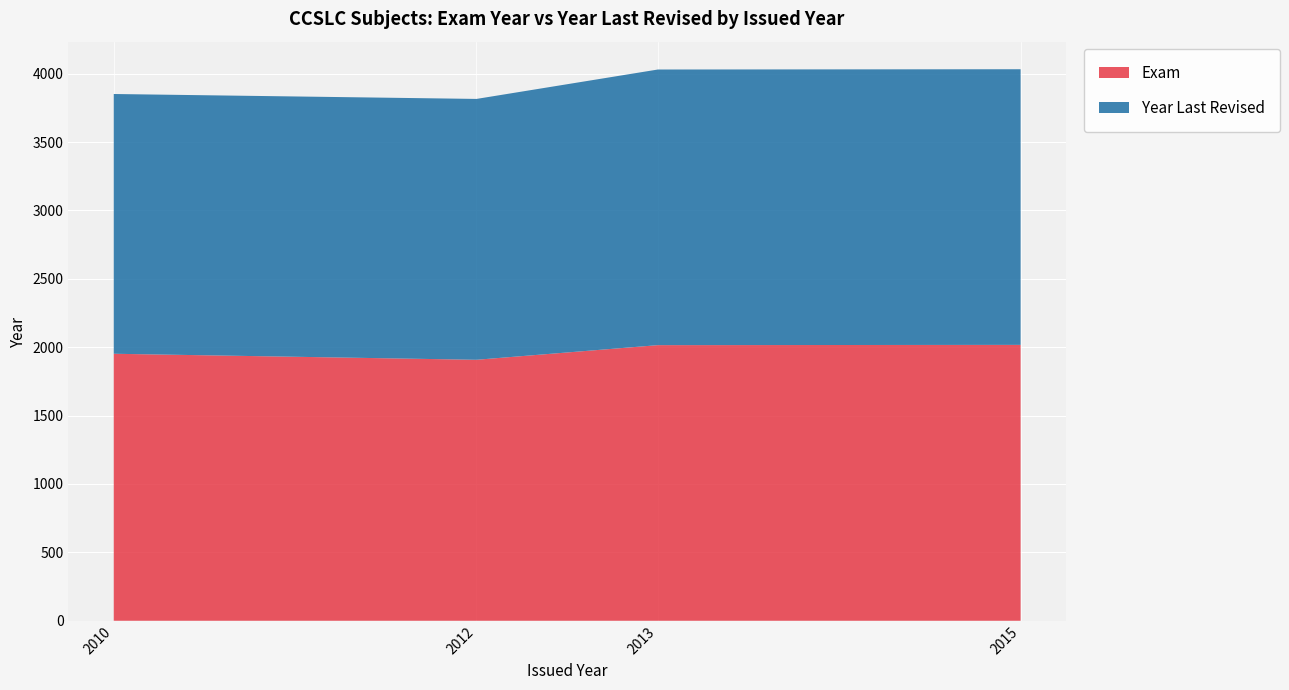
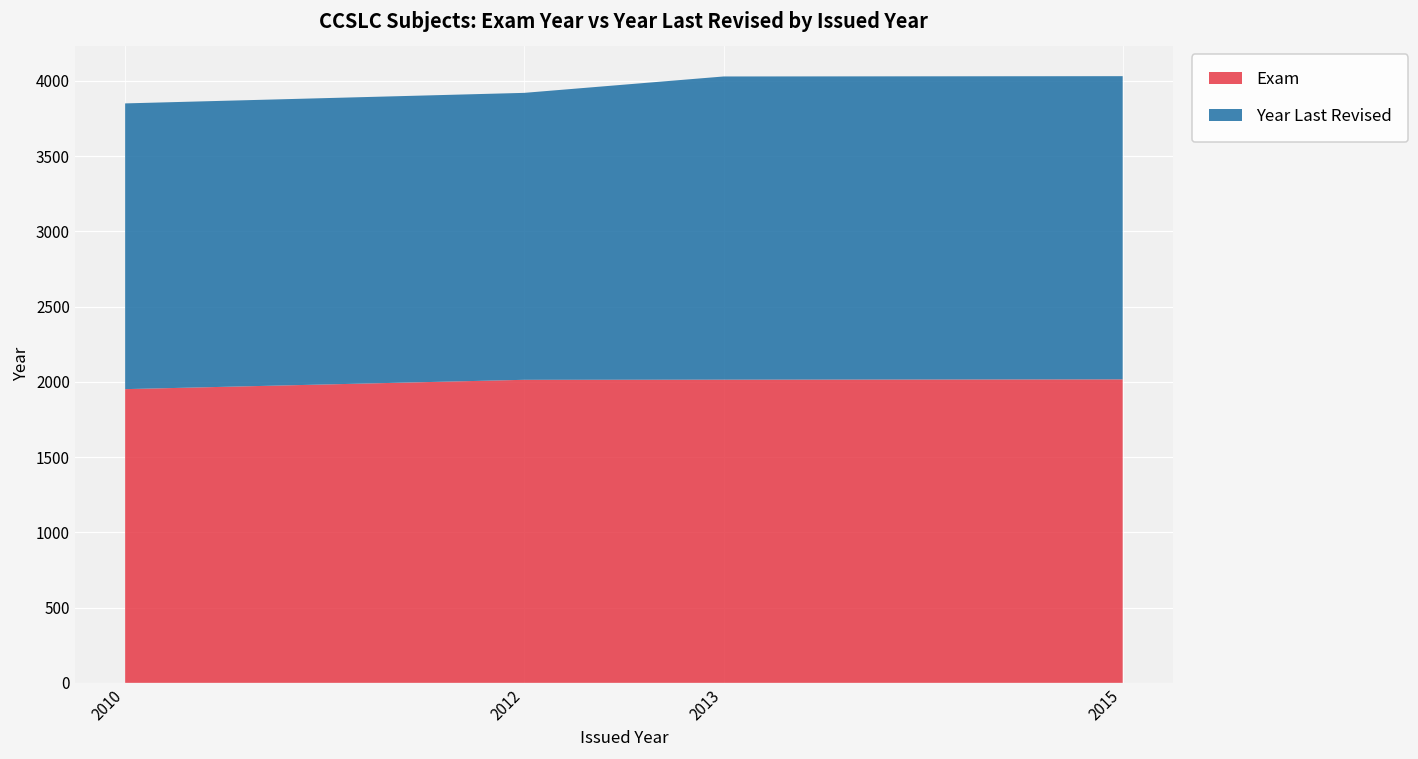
  {
    "Exam": {
      "2010": 1950,
-     "2012": 1910,
+     "2012": 2010,
      "2013": 2020,
      "2015": 2020
    },
    "Year Last Revised": {
      "2010": 1900,
      "2012": 1910,
      "2013": 2020,
      "2015": 2020
    }
  }
